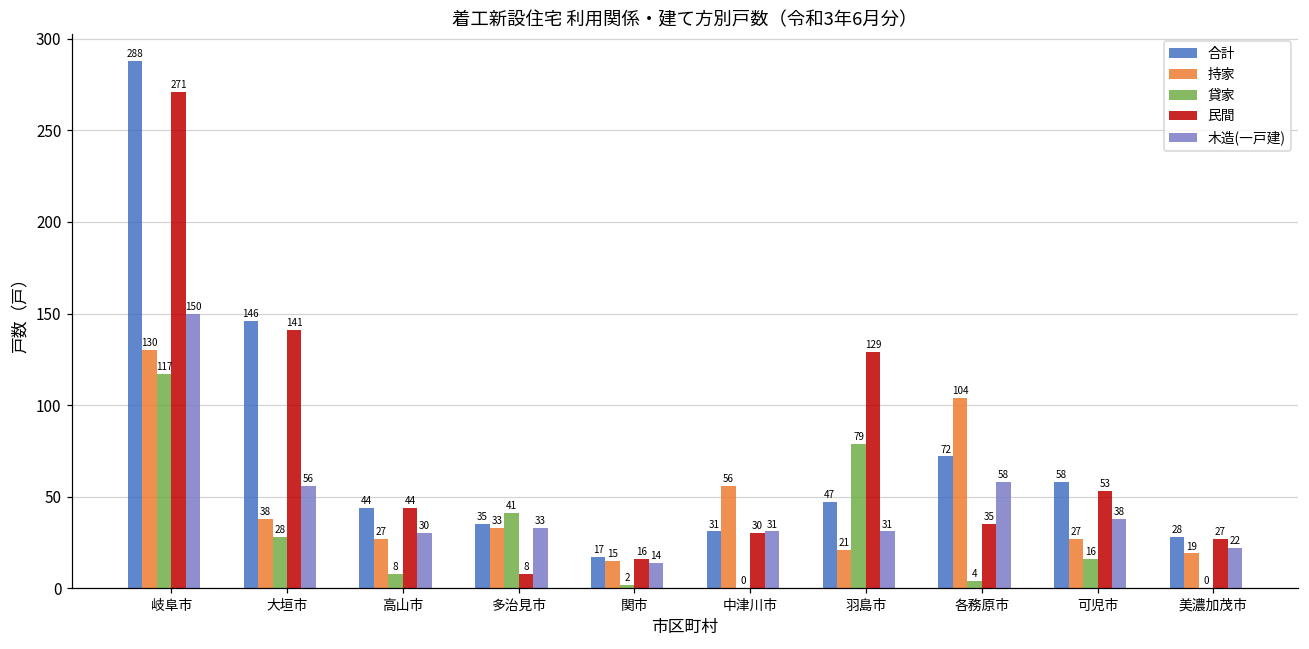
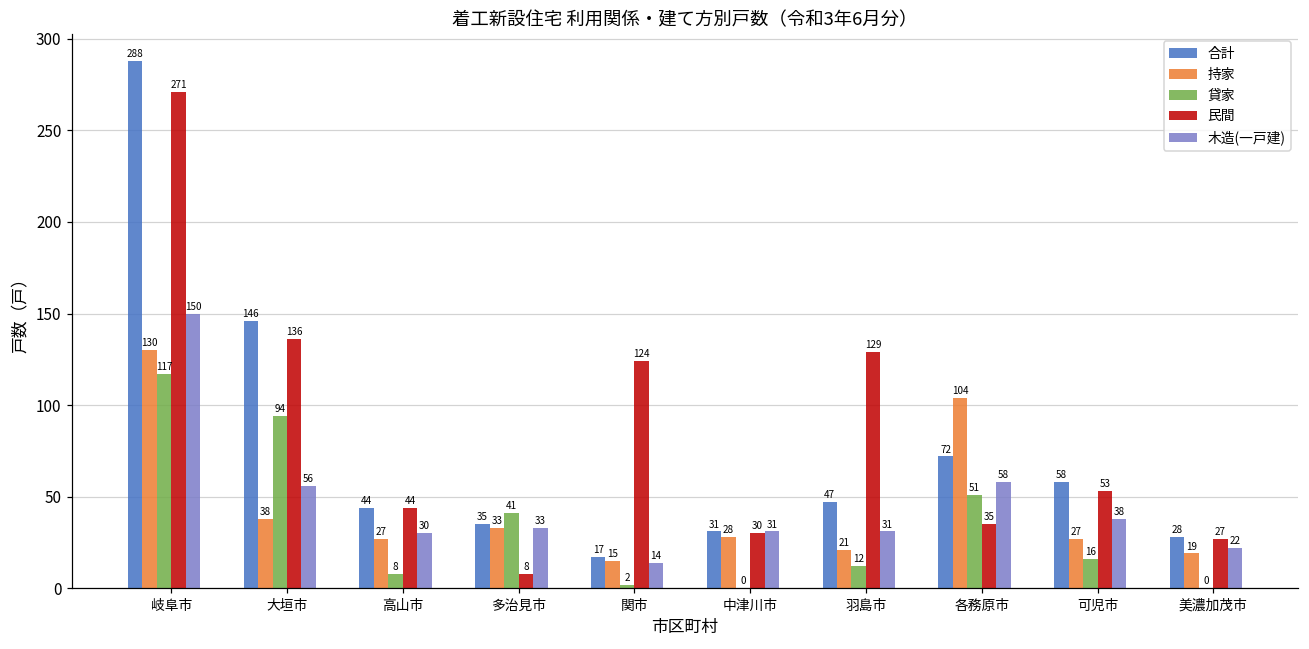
  {
    "持家": {
      "岐阜市": 130,
      "大垣市": 38,
      "高山市": 27,
      "多治見市": 33,
      "関市": 15,
-     "中津川市": 56,
+     "中津川市": 28,
      "羽島市": 21,
      "各務原市": 104,
      "可児市": 27,
      "美濃加茂市": 19
    },
    "貸家": {
      "岐阜市": 117,
-     "大垣市": 28,
+     "大垣市": 94,
      "高山市": 8,
      "多治見市": 41,
      "関市": 2,
      "中津川市": 0,
-     "羽島市": 79,
-     "各務原市": 4,
+     "羽島市": 12,
+     "各務原市": 51,
      "可児市": 16,
      "美濃加茂市": 0
    },
    "民間": {
      "岐阜市": 271,
-     "大垣市": 141,
+     "大垣市": 136,
      "高山市": 44,
      "多治見市": 8,
-     "関市": 16,
+     "関市": 124,
      "中津川市": 30,
      "羽島市": 129,
      "各務原市": 35,
      "可児市": 53,
      "美濃加茂市": 27
    }
  }
